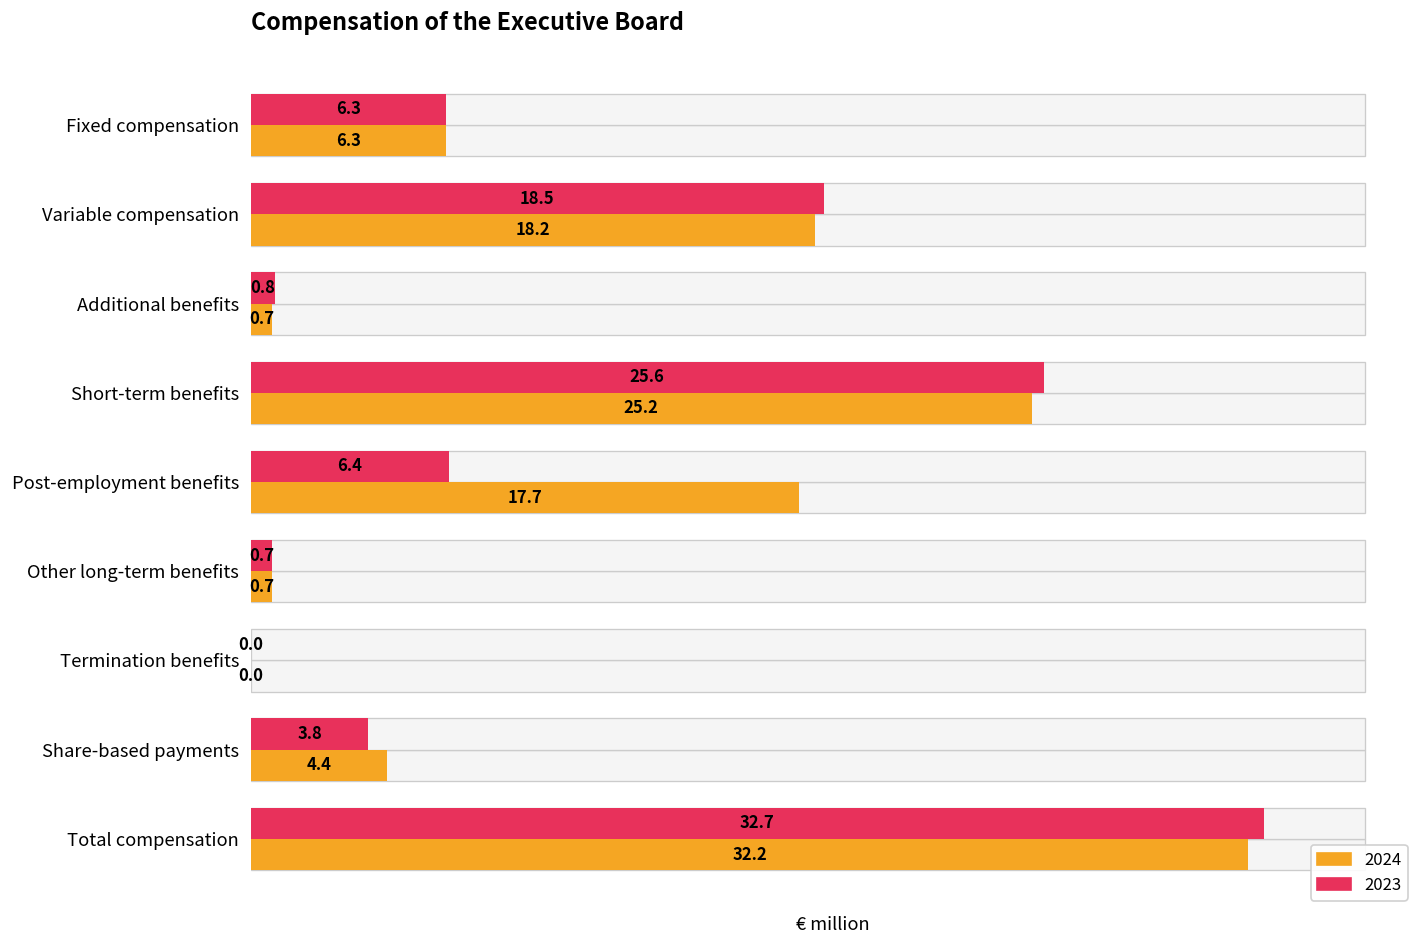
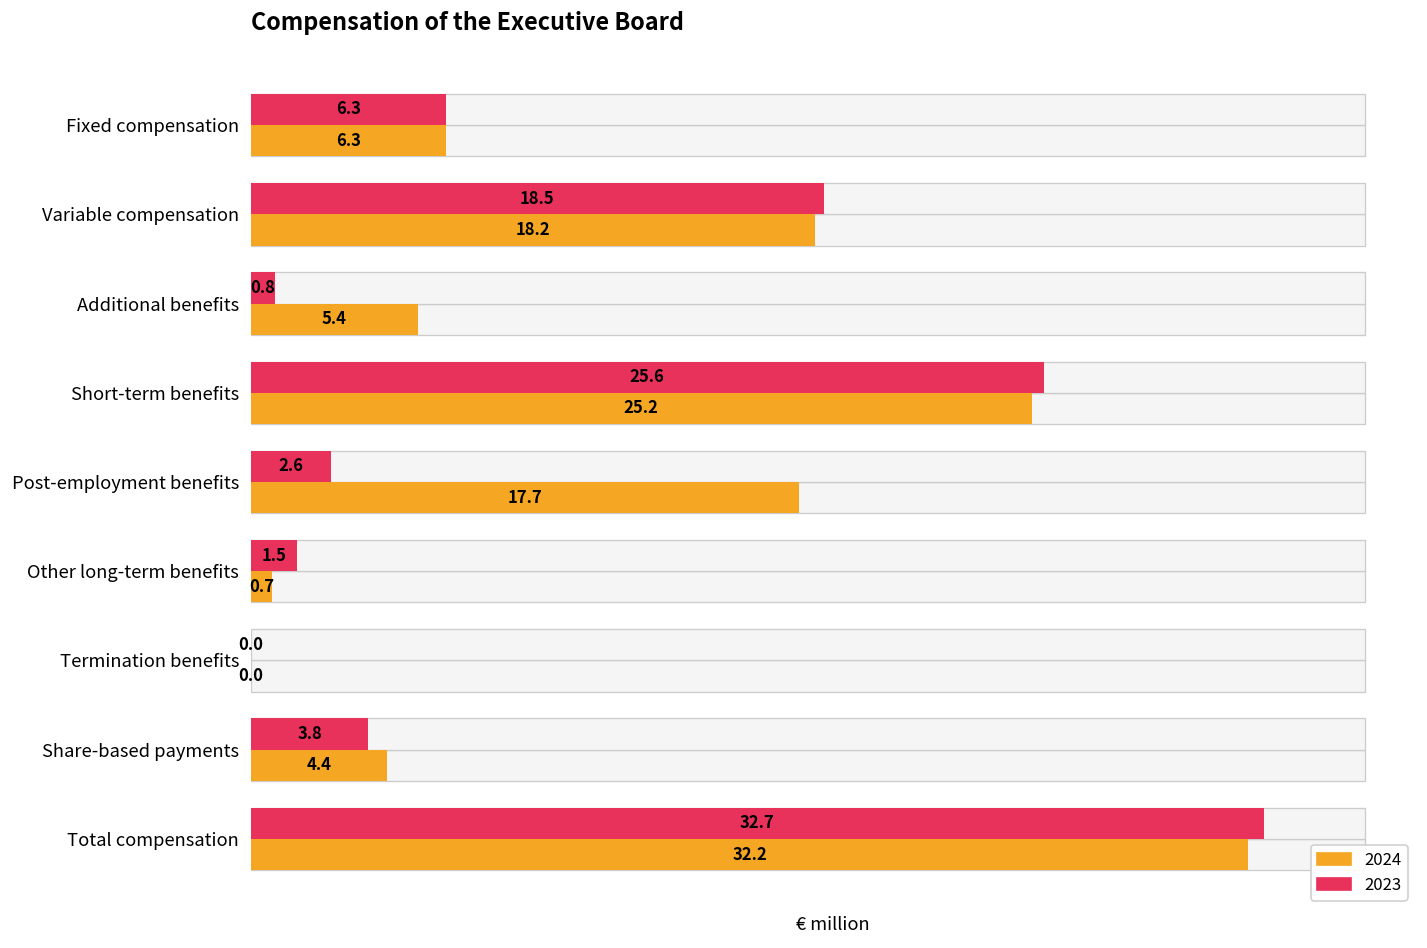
  {
    "2024": {
-     "Additional benefits": 0.7,
+     "Additional benefits": 5.4,
      "Termination benefits": 0.0
    },
    "2023": {
-     "Post-employment benefits": 6.4,
-     "Other long-term benefits": 0.7,
+     "Post-employment benefits": 2.6,
+     "Other long-term benefits": 1.5,
      "Termination benefits": 0.0
    }
  }
